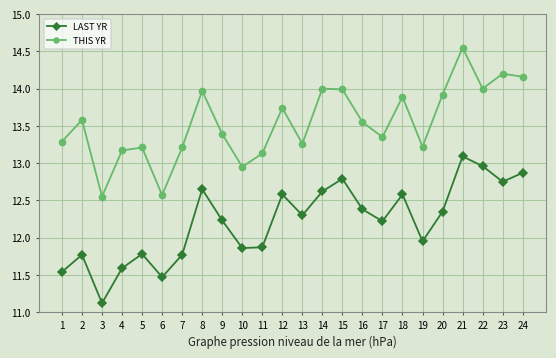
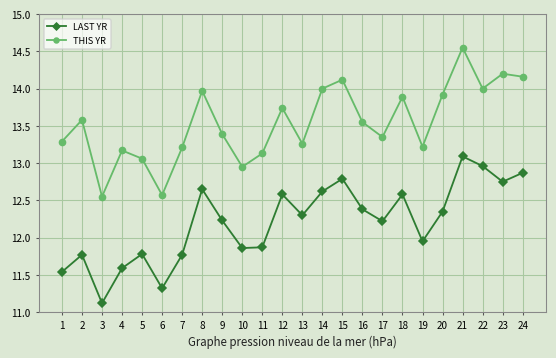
  {
    "LAST YR": {
      "1": 11.5,
      "2": 11.8,
      "3": 11.1,
      "4": 11.6,
      "5": 11.8,
-     "6": 11.5,
+     "6": 11.3,
      "7": 11.8,
      "8": 12.7,
      "9": 12.2,
      "10": 11.9,
      "11": 11.9,
      "12": 12.6,
      "13": 12.3,
      "14": 12.6,
      "15": 12.8,
      "16": 12.4,
      "17": 12.2,
      "18": 12.6,
      "19": 12.0,
      "20": 12.4,
      "21": 13.1,
      "22": 13.0,
      "23": 12.8,
      "24": 12.9
    },
    "THIS YR": {
      "1": 13.3,
      "2": 13.6,
      "3": 12.6,
      "4": 13.2,
-     "5": 13.2,
+     "5": 13.1,
      "6": 12.6,
      "7": 13.2,
      "8": 14.0,
      "9": 13.4,
      "10": 13.0,
      "11": 13.1,
      "12": 13.7,
      "13": 13.3,
      "14": 14.0,
-     "15": 14.0,
+     "15": 14.1,
      "16": 13.6,
      "17": 13.4,
      "18": 13.9,
      "19": 13.2,
      "20": 13.9,
      "21": 14.6,
      "22": 14.0,
      "23": 14.2,
      "24": 14.2
    }
  }
